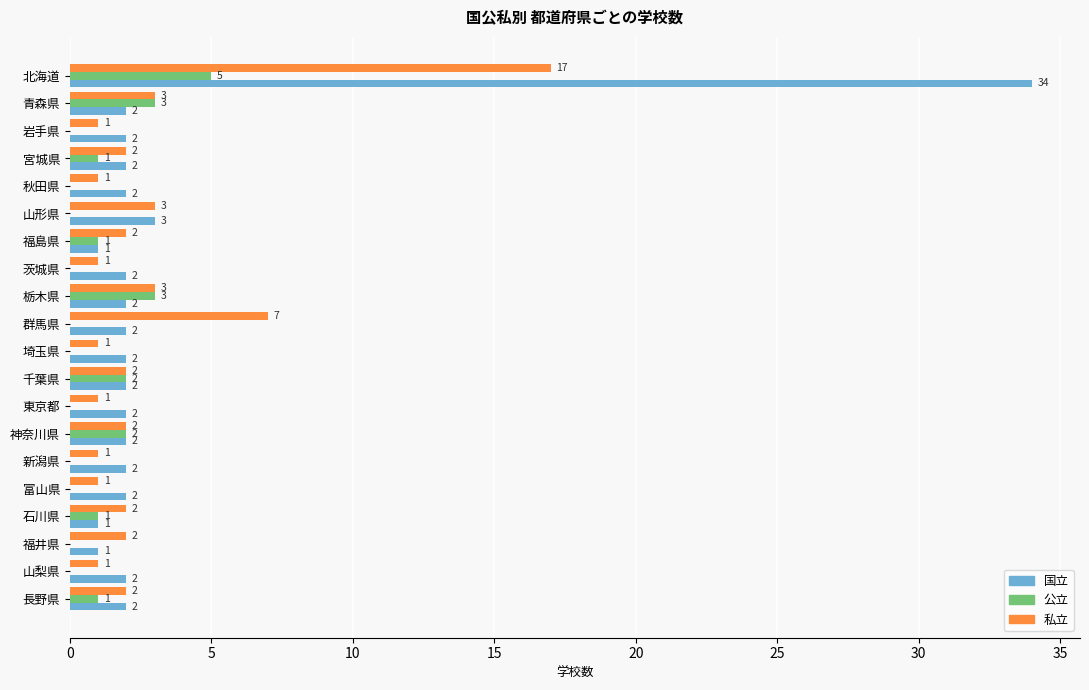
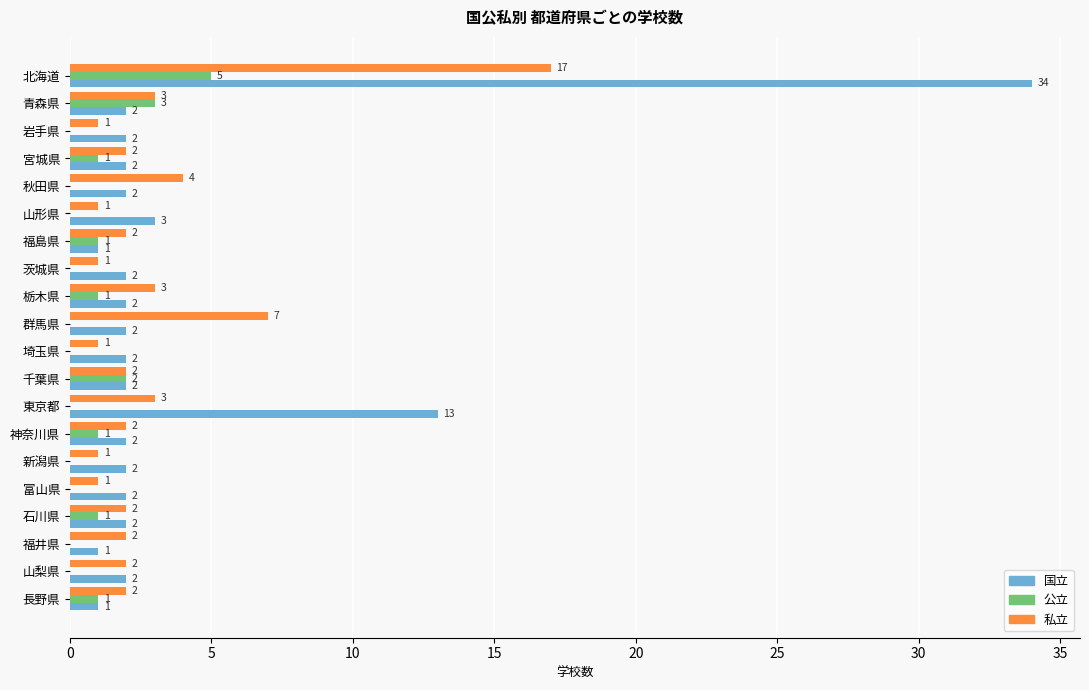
  {
    "国立": {
      "北海道": 34,
      "青森県": 2,
      "岩手県": 2,
      "宮城県": 2,
      "秋田県": 2,
      "山形県": 3,
      "茨城県": 2,
      "栃木県": 2,
      "群馬県": 2,
      "埼玉県": 2,
-     "東京都": 2,
+     "東京都": 13,
      "神奈川県": 2,
      "新潟県": 2,
      "富山県": 2,
-     "石川県": 1,
+     "石川県": 2,
      "福井県": 1,
      "山梨県": 2,
-     "長野県": 2
+     "長野県": 1
    },
    "公立": {
      "北海道": 5,
      "宮城県": 1,
-     "栃木県": 3,
-     "神奈川県": 2,
+     "栃木県": 1,
+     "神奈川県": 1,
      "石川県": 1
    },
    "私立": {
      "北海道": 17,
      "岩手県": 1,
      "宮城県": 2,
-     "秋田県": 1,
-     "山形県": 3,
+     "秋田県": 4,
+     "山形県": 1,
      "福島県": 2,
      "茨城県": 1,
      "栃木県": 3,
      "群馬県": 7,
      "埼玉県": 1,
-     "東京都": 1,
+     "東京都": 3,
      "神奈川県": 2,
      "新潟県": 1,
      "富山県": 1,
      "石川県": 2,
      "福井県": 2,
-     "山梨県": 1,
+     "山梨県": 2,
      "長野県": 2
    }
  }
